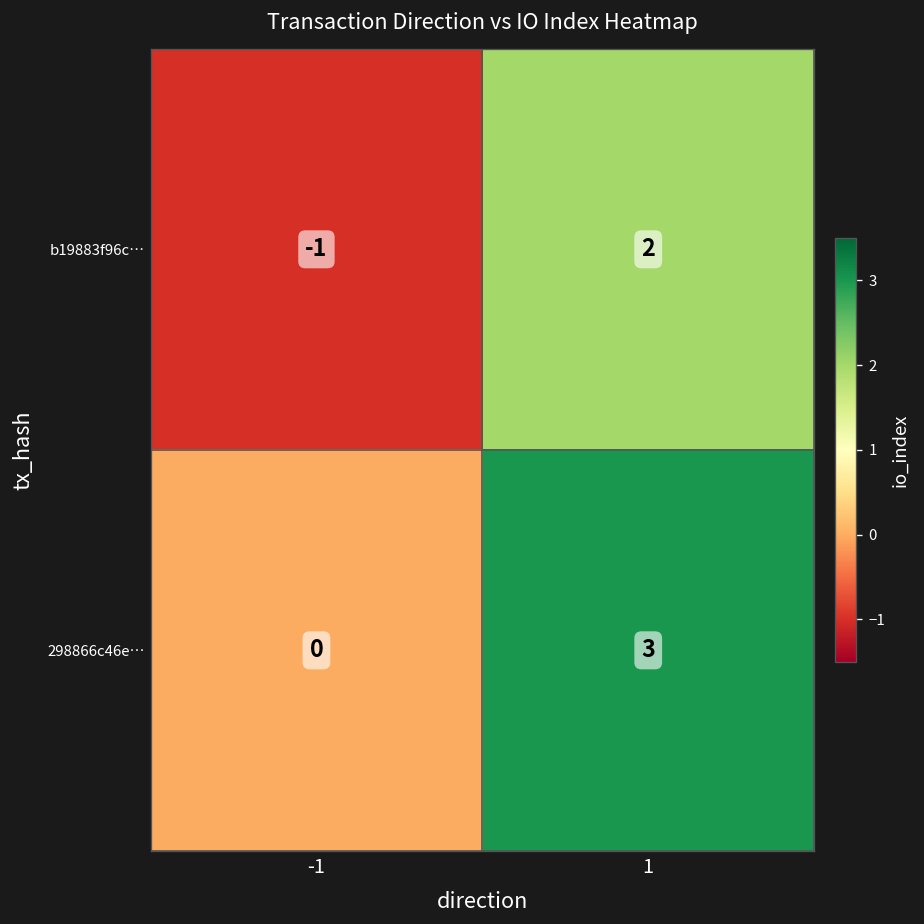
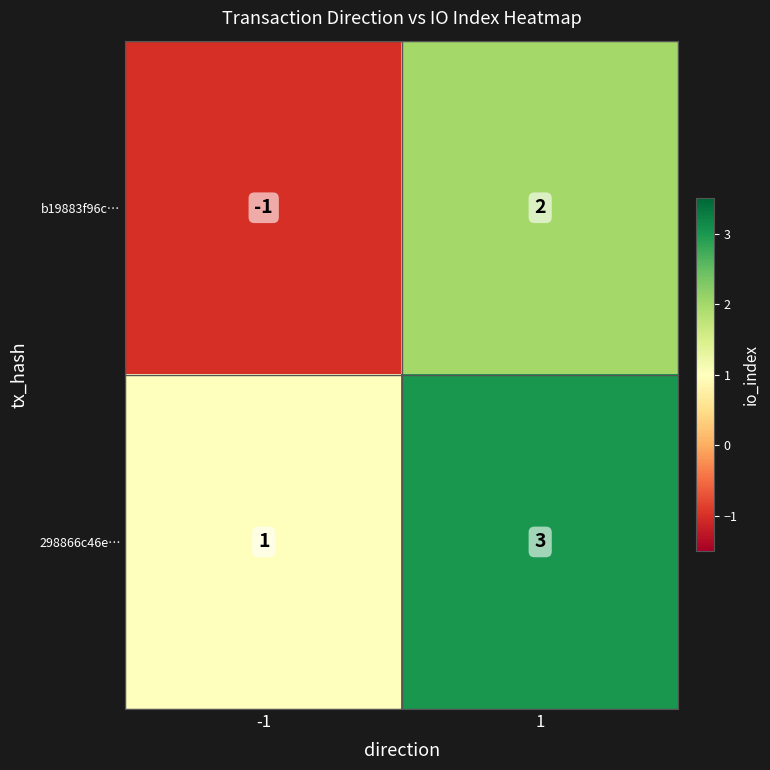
  {
    "298866c46e…": {
-     "-1": 0
+     "-1": 1
    }
  }
